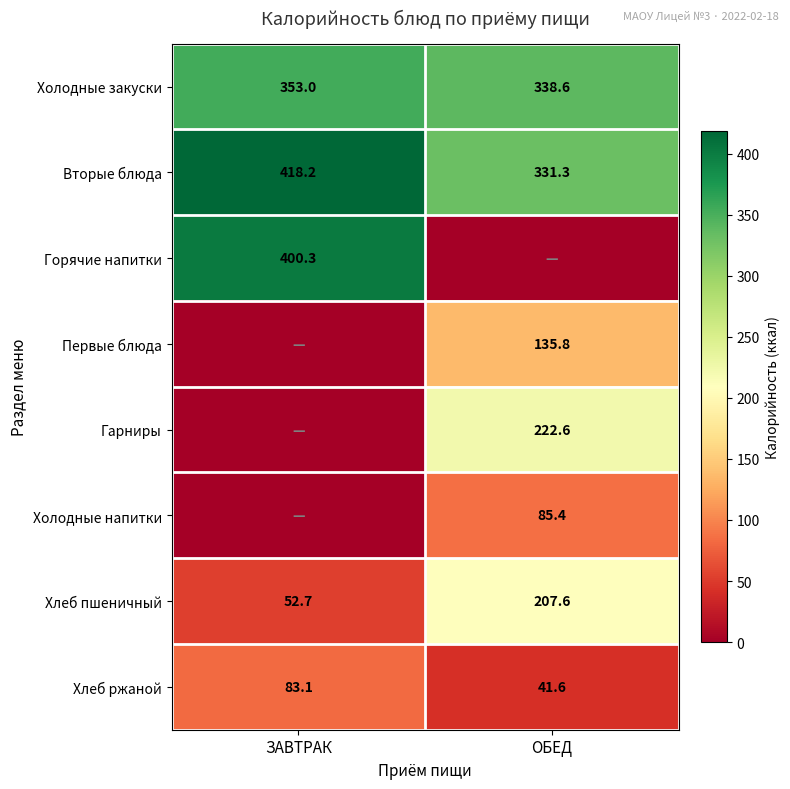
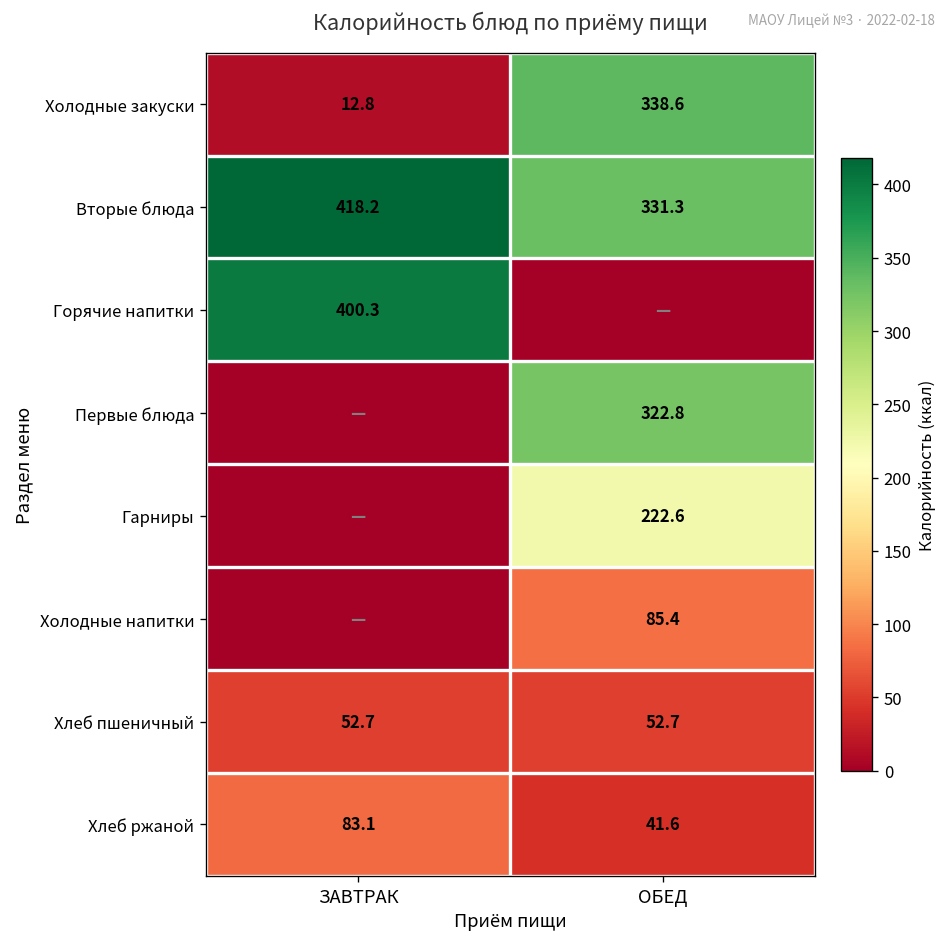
  {
    "Холодные закуски": {
-     "ЗАВТРАК": 353.0,
+     "ЗАВТРАК": 12.8,
      "ОБЕД": 338.6
    },
    "Вторые блюда": {
      "ЗАВТРАК": 418.2,
      "ОБЕД": 331.3
    },
    "Горячие напитки": {
      "ЗАВТРАК": 400.3
    },
    "Первые блюда": {
-     "ОБЕД": 135.8
+     "ОБЕД": 322.8
    },
    "Гарниры": {
      "ОБЕД": 222.6
    },
    "Холодные напитки": {
      "ОБЕД": 85.4
    },
    "Хлеб пшеничный": {
      "ЗАВТРАК": 52.7,
-     "ОБЕД": 207.6
+     "ОБЕД": 52.7
    },
    "Хлеб ржаной": {
      "ЗАВТРАК": 83.1,
      "ОБЕД": 41.6
    }
  }
